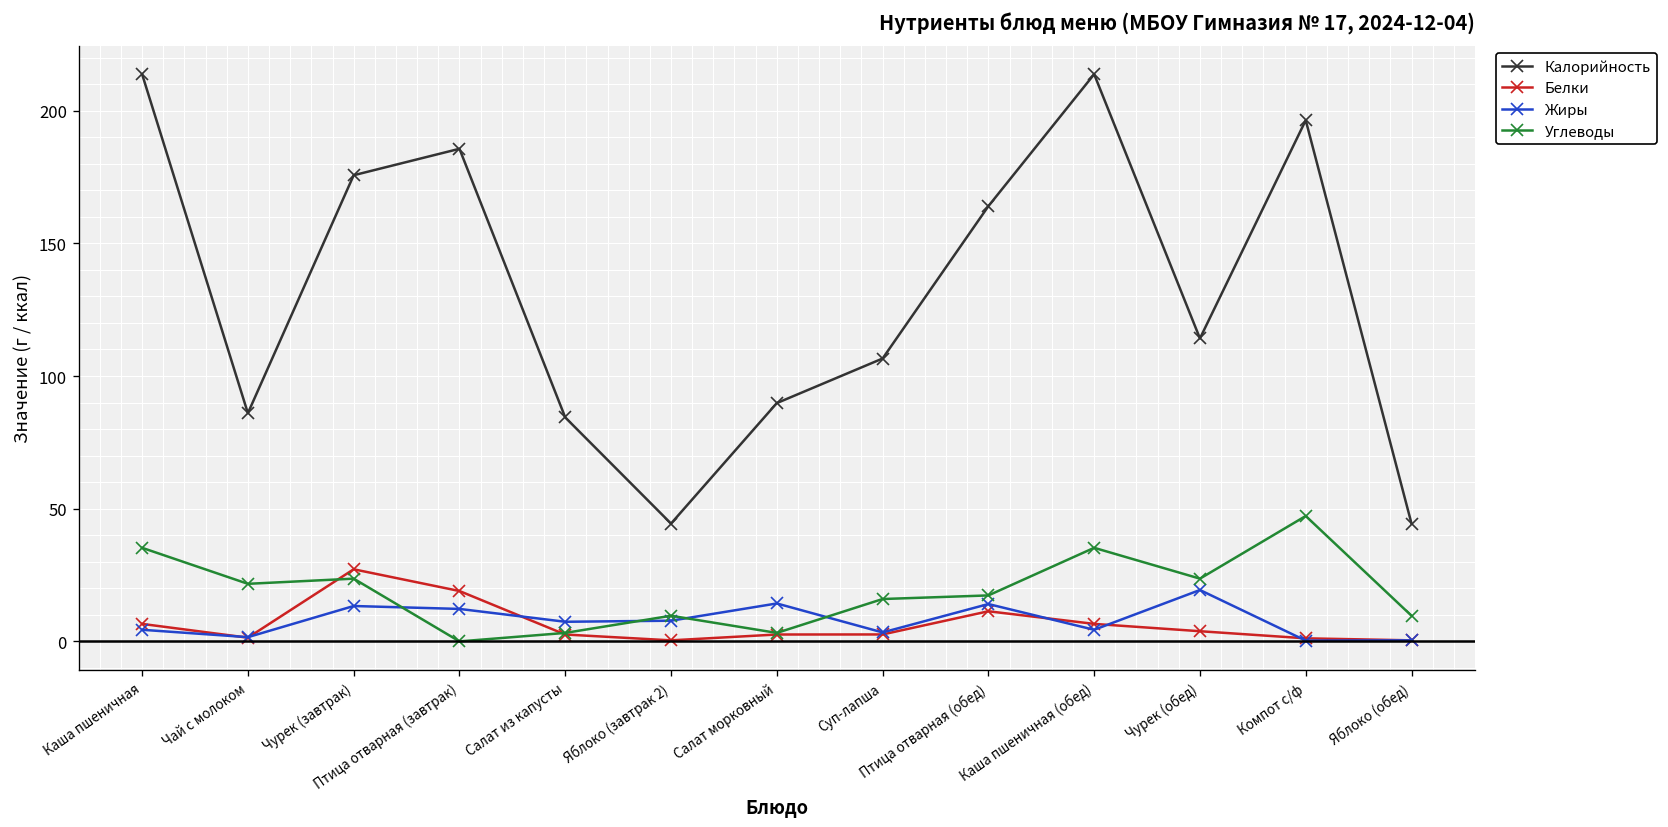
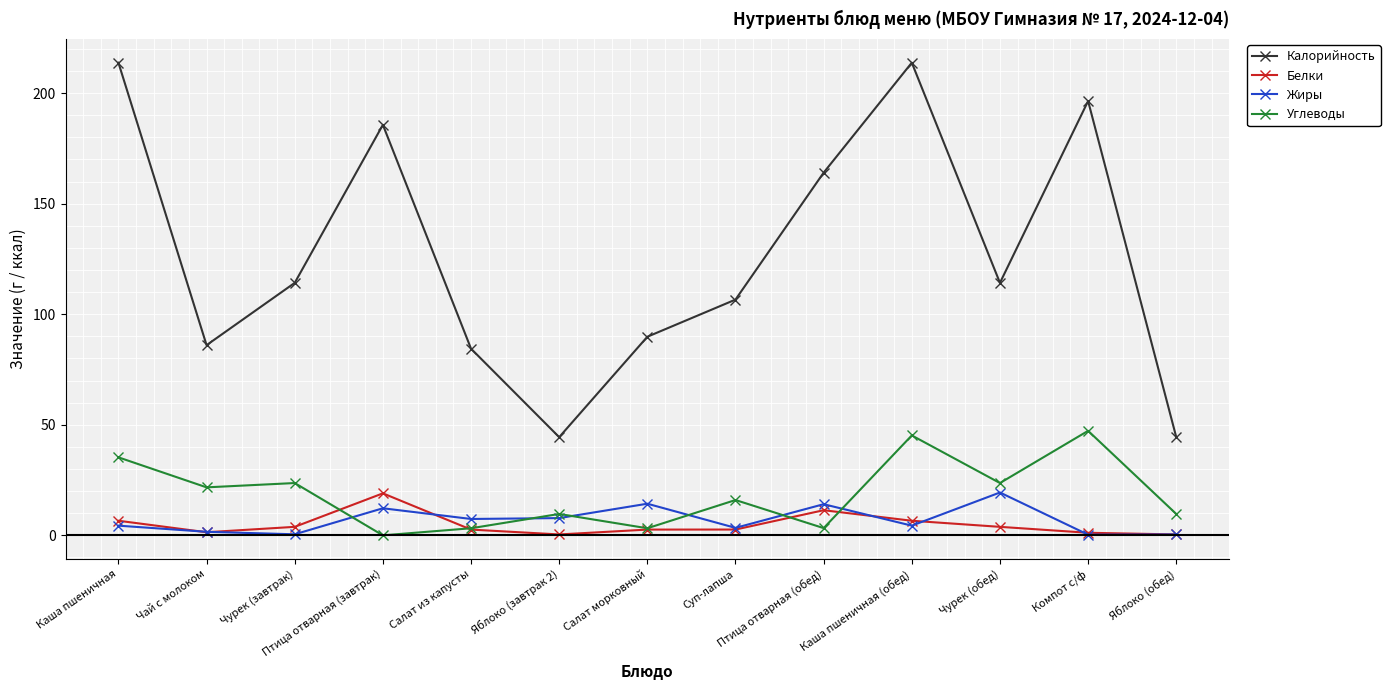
  {
    "Калорийность": {
      "Каша пшеничная": 214,
      "Чай с молоком": 86,
-     "Чурек (завтрак)": 176,
+     "Чурек (завтрак)": 114,
      "Птица отварная (завтрак)": 186,
      "Салат из капусты": 84,
      "Яблоко (завтрак 2)": 44,
      "Салат морковный": 90,
      "Суп-лапша": 107,
      "Птица отварная (обед)": 164,
      "Каша пшеничная (обед)": 214,
      "Чурек (обед)": 114,
      "Компот с/ф": 196,
      "Яблоко (обед)": 44
    },
    "Белки": {
      "Каша пшеничная": 7,
-     "Чурек (завтрак)": 27,
+     "Чурек (завтрак)": 4,
      "Птица отварная (завтрак)": 19,
      "Яблоко (завтрак 2)": 0,
      "Птица отварная (обед)": 11,
      "Каша пшеничная (обед)": 7,
      "Чурек (обед)": 4
    },
    "Жиры": {
      "Каша пшеничная": 4,
-     "Чурек (завтрак)": 13,
+     "Чурек (завтрак)": 0,
      "Птица отварная (завтрак)": 12,
      "Салат из капусты": 7,
      "Яблоко (завтрак 2)": 8,
      "Салат морковный": 14,
      "Птица отварная (обед)": 14,
      "Каша пшеничная (обед)": 4,
      "Чурек (обед)": 19
    },
    "Углеводы": {
      "Каша пшеничная": 35,
      "Чай с молоком": 22,
      "Чурек (завтрак)": 24,
      "Птица отварная (завтрак)": 0,
      "Яблоко (завтрак 2)": 10,
      "Суп-лапша": 16,
-     "Птица отварная (обед)": 17,
-     "Каша пшеничная (обед)": 35,
+     "Птица отварная (обед)": 3,
+     "Каша пшеничная (обед)": 45,
      "Чурек (обед)": 24,
      "Компот с/ф": 47,
      "Яблоко (обед)": 10
    }
  }
